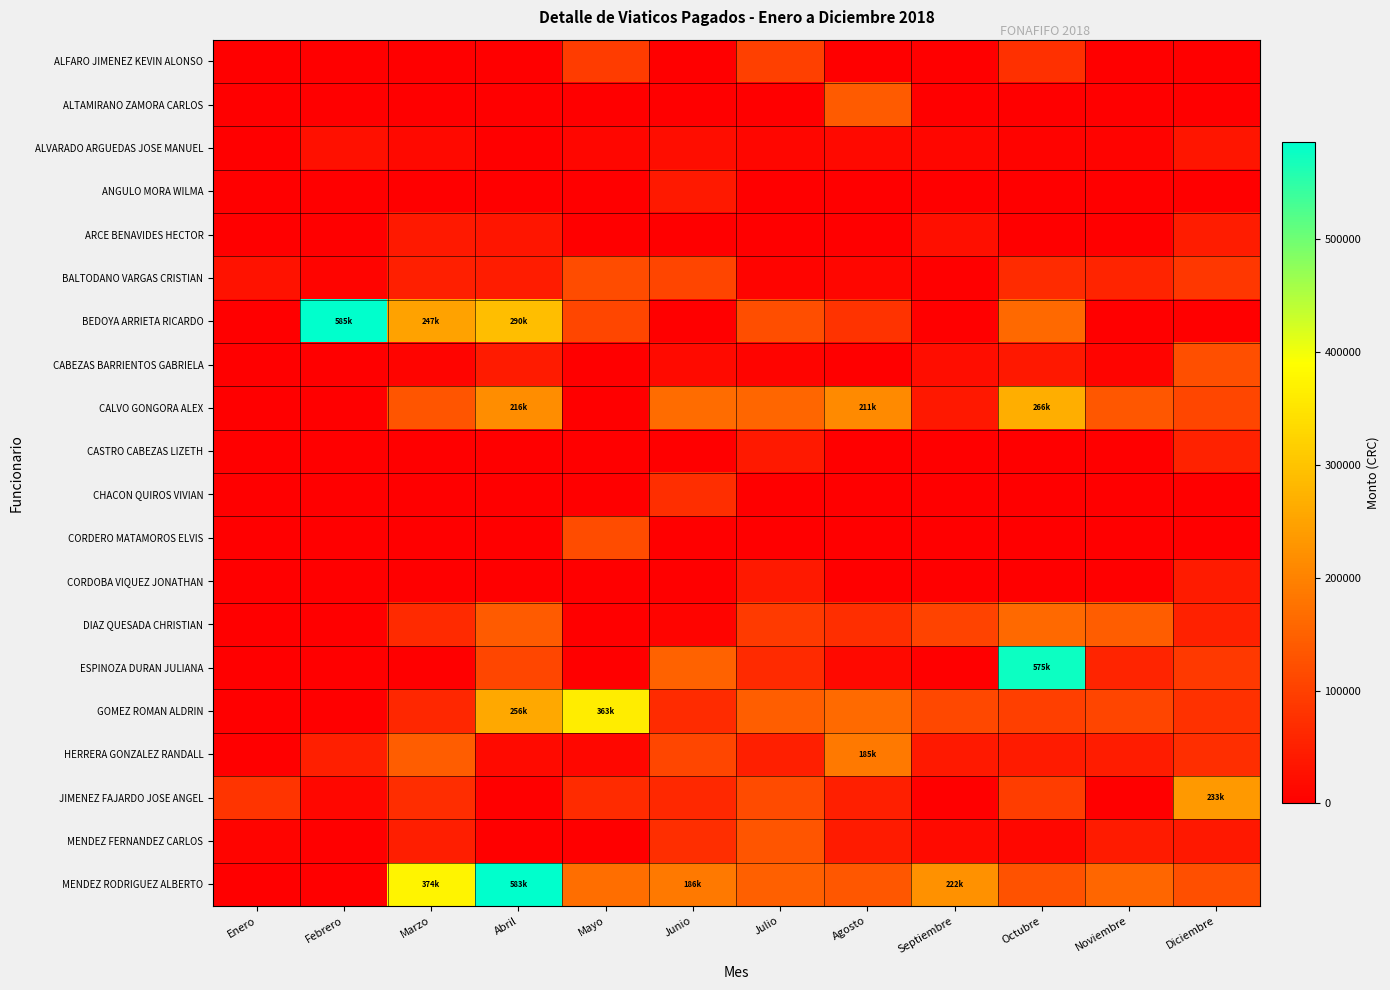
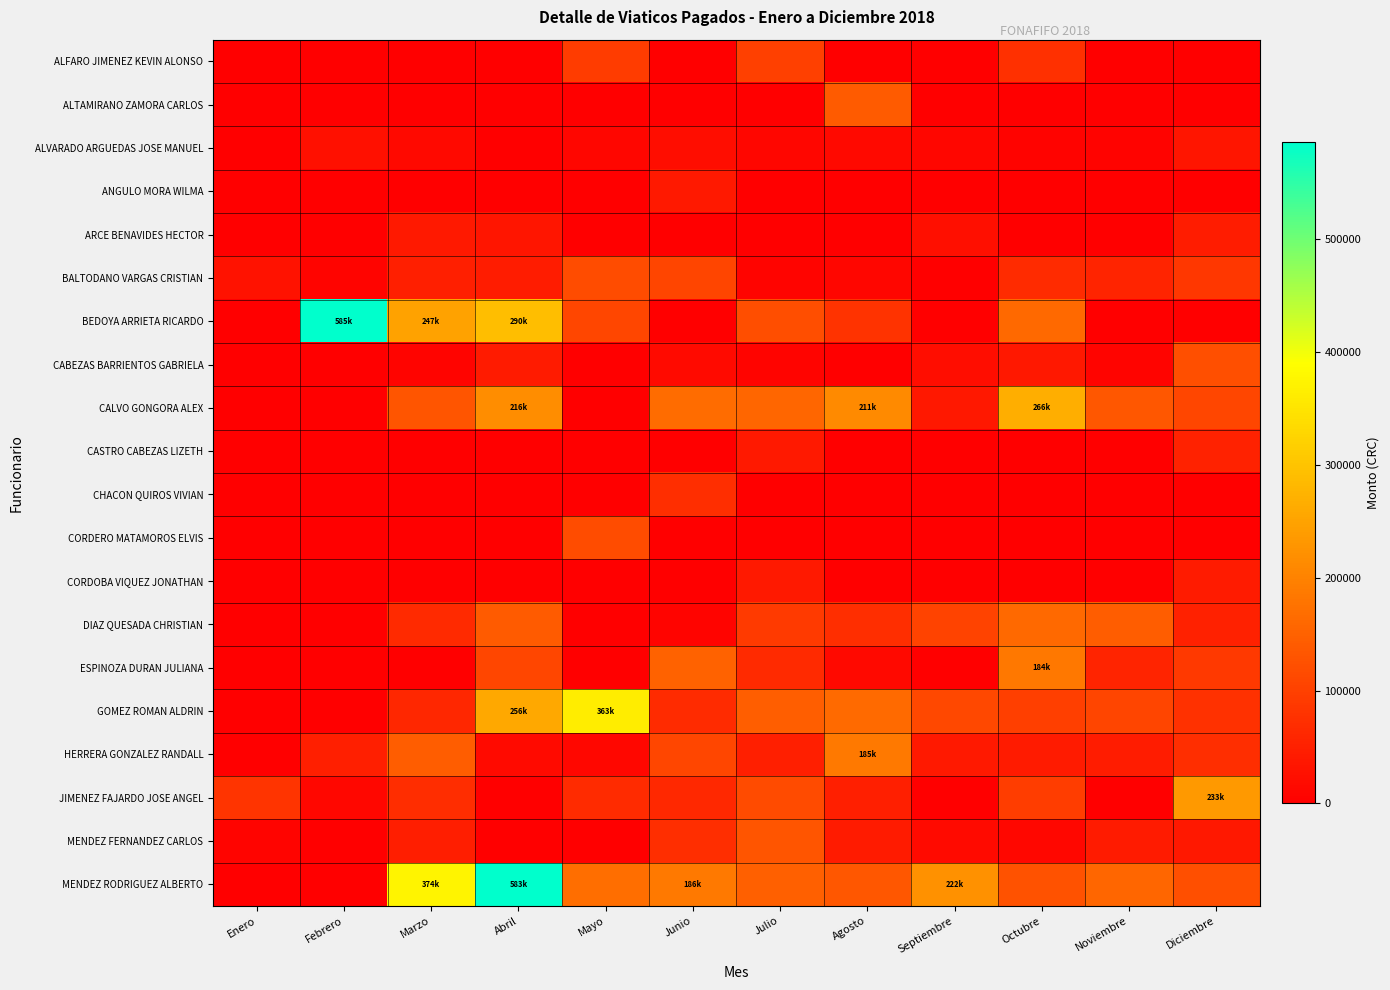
  {
    "BEDOYA ARRIETA RICARDO": {
      "Febrero": "585k",
      "Marzo": "247k",
      "Abril": "290k"
    },
    "CALVO GONGORA ALEX": {
      "Abril": "216k",
      "Agosto": "211k",
      "Octubre": "266k"
    },
    "ESPINOZA DURAN JULIANA": {
-     "Octubre": "575k"
+     "Octubre": "184k"
    },
    "GOMEZ ROMAN ALDRIN": {
      "Abril": "256k",
      "Mayo": "363k"
    },
    "HERRERA GONZALEZ RANDALL": {
      "Agosto": "185k"
    },
    "JIMENEZ FAJARDO JOSE ANGEL": {
      "Diciembre": "233k"
    },
    "MENDEZ RODRIGUEZ ALBERTO": {
      "Marzo": "374k",
      "Abril": "583k",
      "Junio": "186k",
      "Septiembre": "222k"
    }
  }
